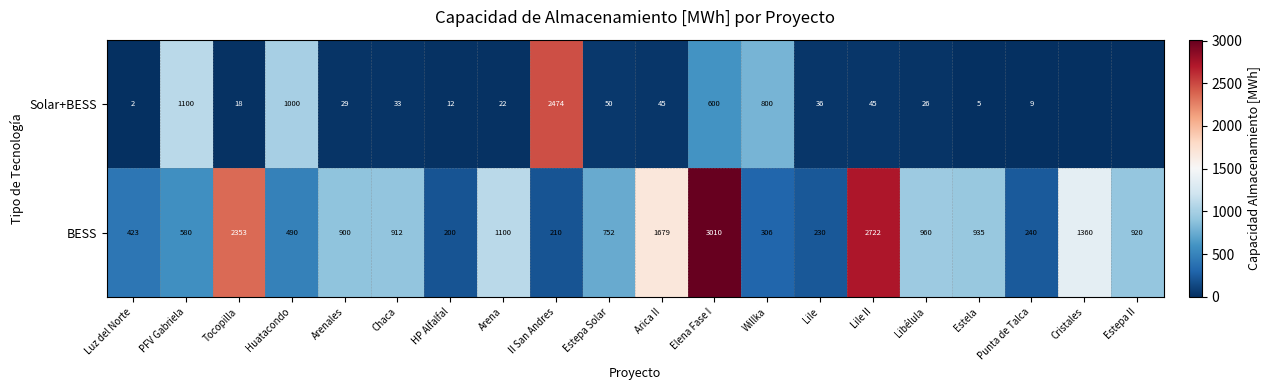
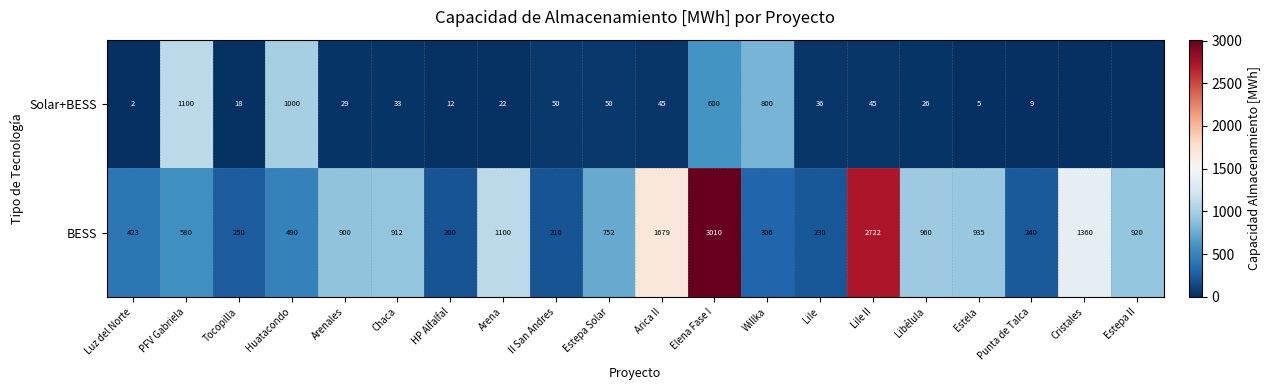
  {
    "Solar+BESS": {
      "Luz del Norte": 2,
      "PFV Gabriela": 1100,
      "Tocopilla": 18,
      "Huatacondo": 1000,
      "Arenales": 29,
      "Chaca": 33,
      "HP Alfalfal": 12,
      "Arena": 22,
-     "II San Andres": 2474,
+     "II San Andres": 50,
      "Estepa Solar": 50,
      "Arica II": 45,
      "Elena Fase I": 600,
      "Willka": 800,
      "Lile": 36,
      "Lile II": 45,
      "Libélula": 26,
      "Estela": 5,
      "Punta de Talca": 9
    },
    "BESS": {
      "Luz del Norte": 423,
      "PFV Gabriela": 580,
-     "Tocopilla": 2353,
+     "Tocopilla": 250,
      "Huatacondo": 490,
      "Arenales": 900,
      "Chaca": 912,
      "HP Alfalfal": 200,
      "Arena": 1100,
      "II San Andres": 210,
      "Estepa Solar": 752,
      "Arica II": 1679,
      "Elena Fase I": 3010,
      "Willka": 306,
      "Lile": 230,
      "Lile II": 2722,
      "Libélula": 960,
      "Estela": 935,
      "Punta de Talca": 240,
      "Cristales": 1360,
      "Estepa II": 920
    }
  }
